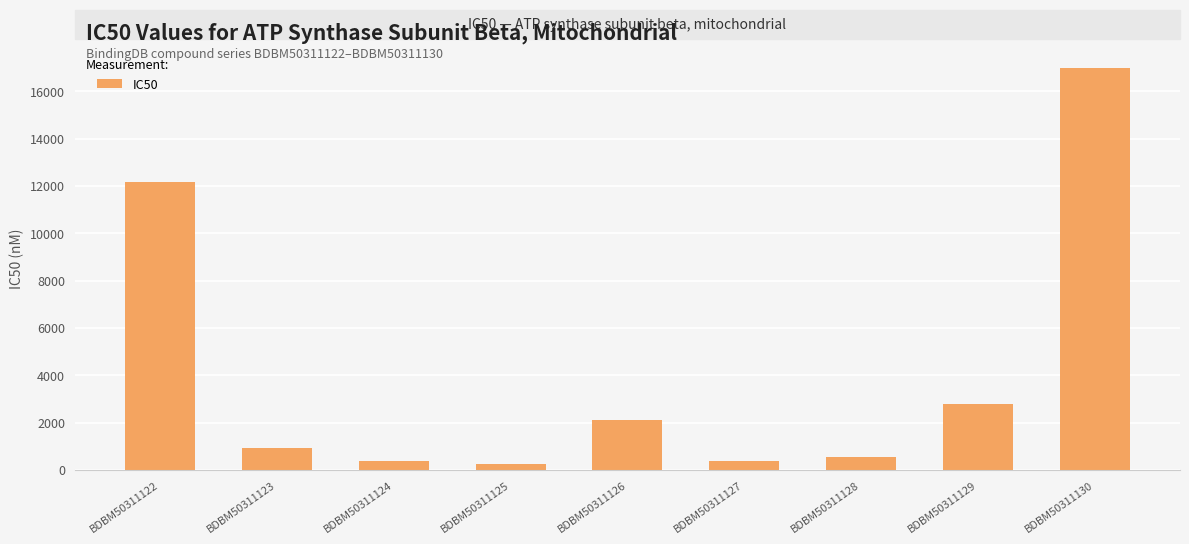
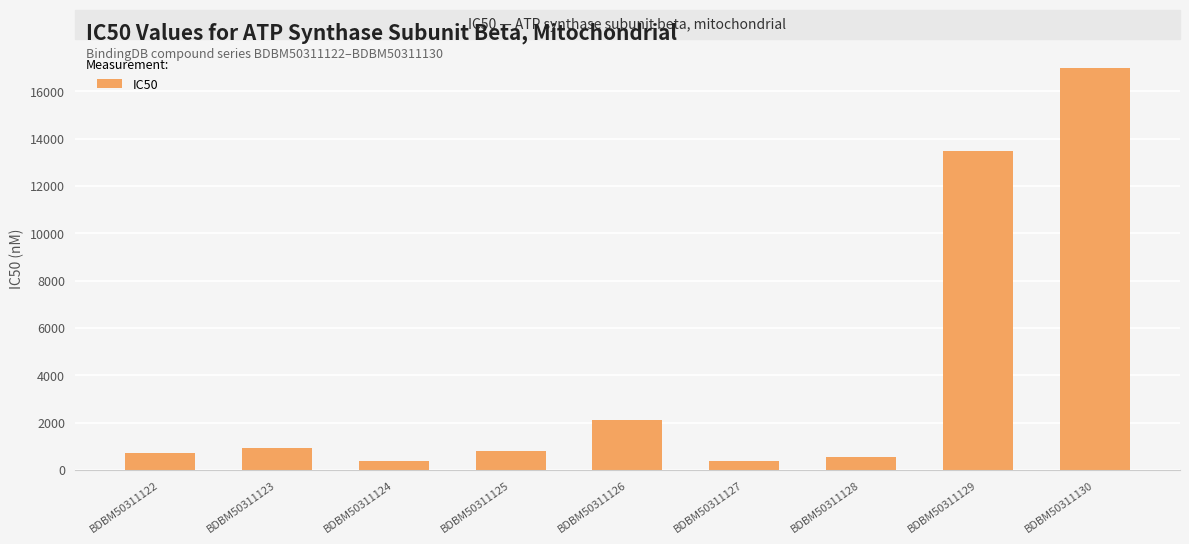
  {
-   "BDBM50311122": 12200,
+   "BDBM50311122": 700,
    "BDBM50311123": 900,
    "BDBM50311124": 400,
-   "BDBM50311125": 200,
+   "BDBM50311125": 800,
    "BDBM50311126": 2100,
    "BDBM50311127": 400,
    "BDBM50311128": 500,
-   "BDBM50311129": 2800,
+   "BDBM50311129": 13500,
    "BDBM50311130": 17000
  }
